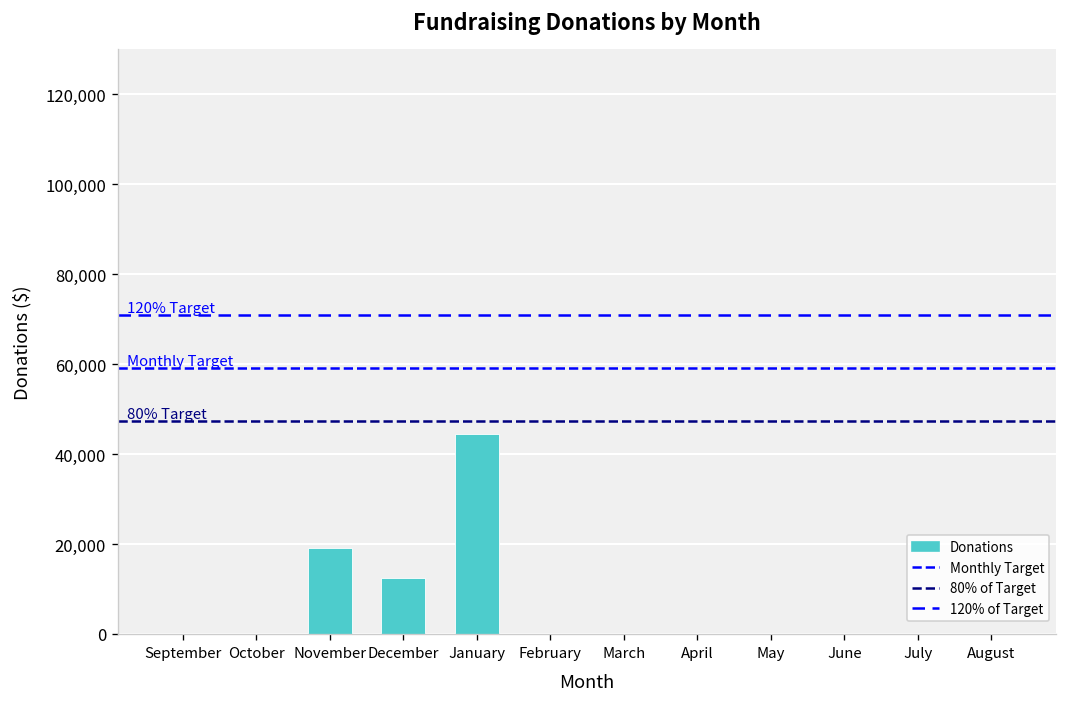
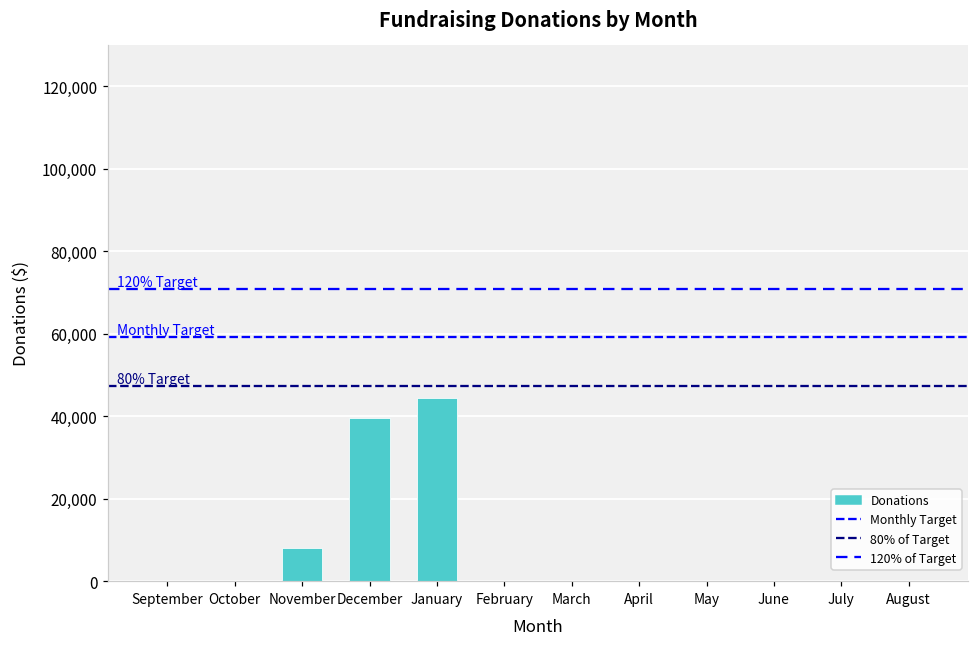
  {
    "September": "0",
    "October": "0",
-   "November": "19,000",
-   "December": "12,000",
+   "November": "8,000",
+   "December": "39,000",
    "January": "44,000",
    "February": "0",
    "March": "0",
    "April": "0",
    "May": "0",
    "June": "0",
    "July": "0",
    "August": "0"
  }
